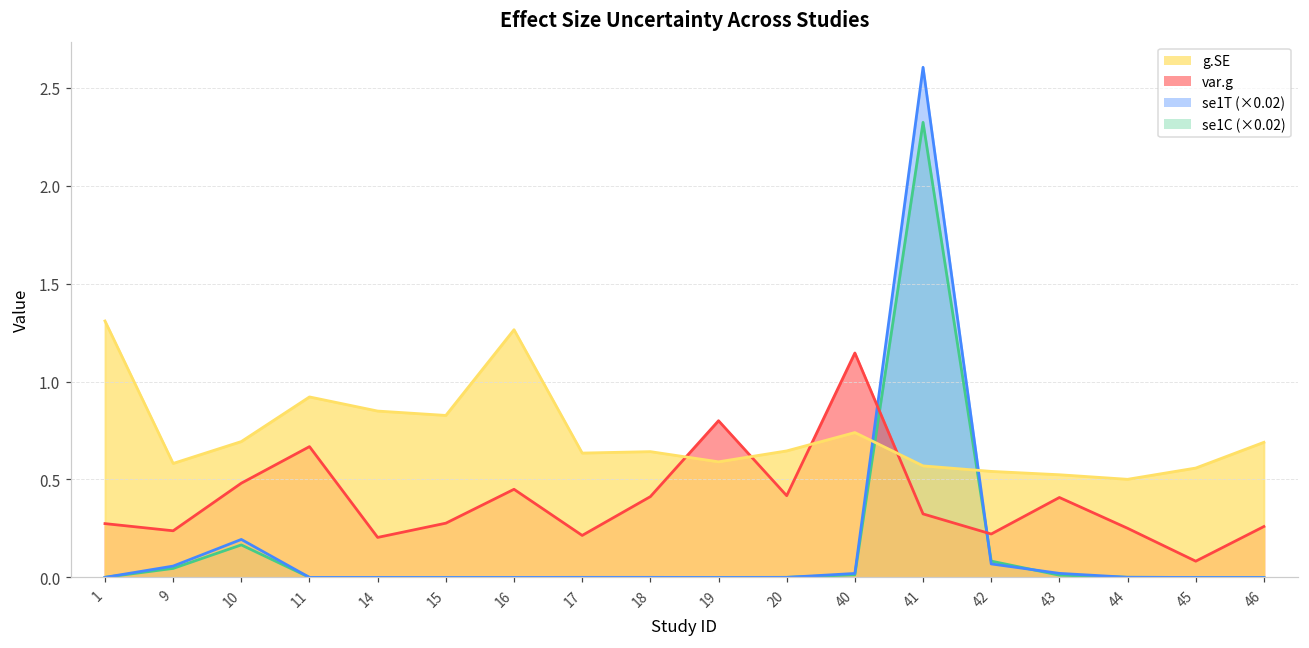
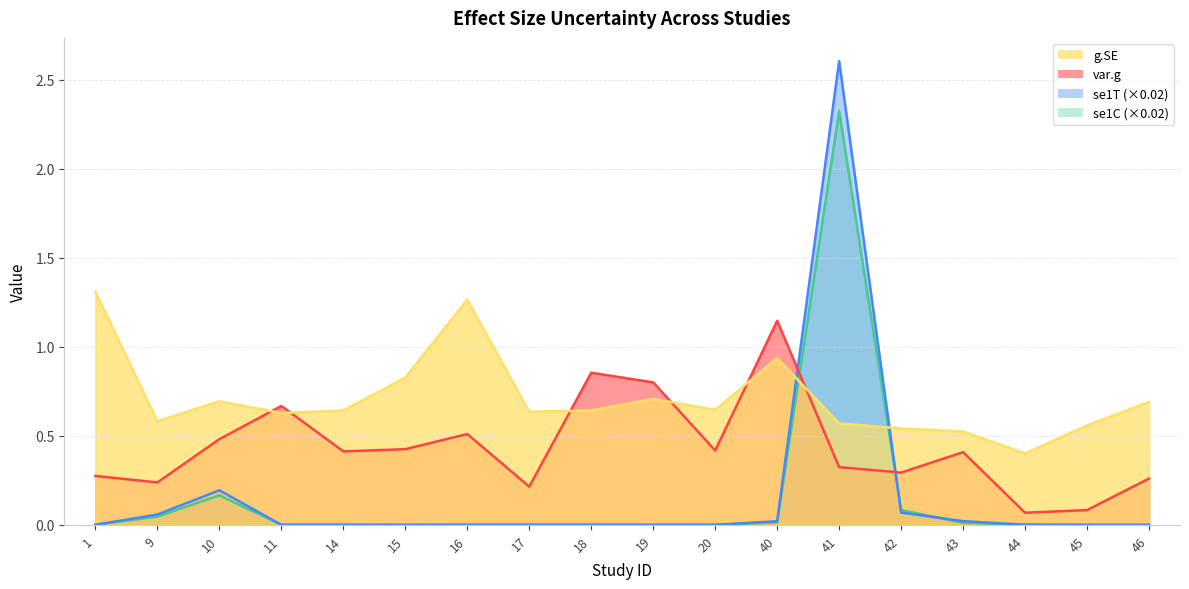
  {
    "var.g": {
      "1": 0.27,
      "9": 0.24,
      "10": 0.48,
      "11": 0.67,
-     "14": 0.20,
-     "15": 0.28,
-     "16": 0.45,
+     "14": 0.41,
+     "15": 0.43,
+     "16": 0.51,
      "17": 0.21,
-     "18": 0.41,
+     "18": 0.85,
      "19": 0.80,
      "20": 0.42,
      "40": 1.15,
      "41": 0.32,
-     "42": 0.22,
+     "42": 0.29,
      "43": 0.41,
-     "44": 0.25,
+     "44": 0.07,
      "45": 0.08,
      "46": 0.26
    },
    "g.SE": {
      "1": 1.31,
      "9": 0.58,
      "10": 0.69,
-     "11": 0.92,
-     "14": 0.85,
+     "11": 0.63,
+     "14": 0.64,
      "15": 0.83,
      "16": 1.26,
      "17": 0.63,
      "18": 0.64,
-     "19": 0.59,
+     "19": 0.71,
      "20": 0.65,
-     "40": 0.74,
+     "40": 0.94,
      "41": 0.57,
      "42": 0.54,
      "43": 0.52,
-     "44": 0.50,
+     "44": 0.40,
      "45": 0.56,
      "46": 0.69
    }
  }
